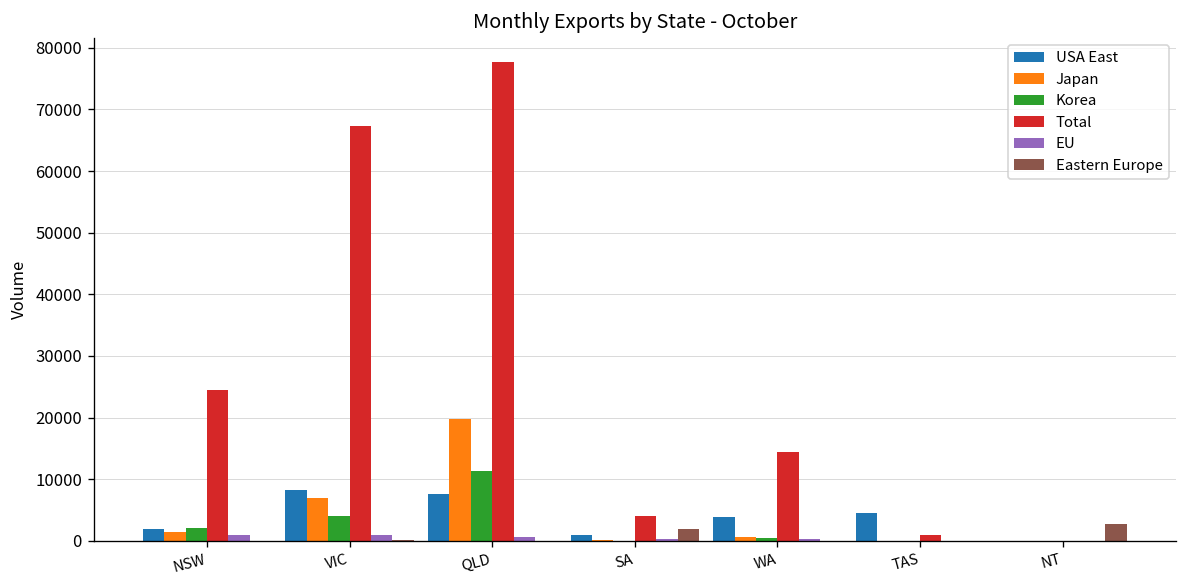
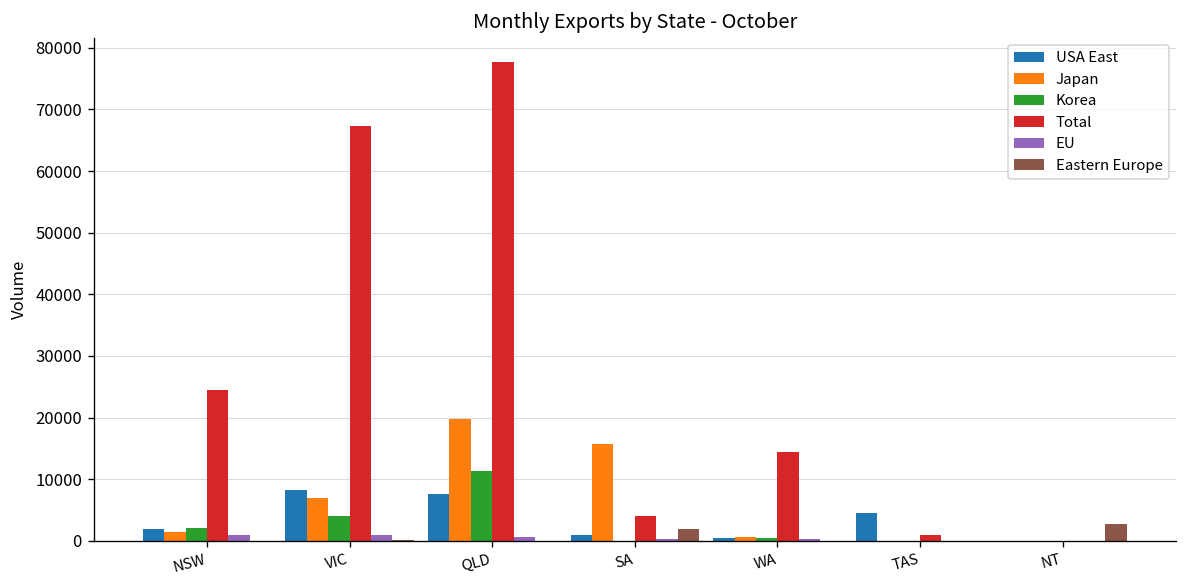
  {
    "USA East": {
      "NSW": 2000,
      "VIC": 8000,
      "QLD": 8000,
      "SA": 1000,
-     "WA": 4000,
+     "WA": 0,
      "TAS": 4000,
      "NT": 0
    },
    "Japan": {
      "NSW": 1000,
      "VIC": 7000,
      "QLD": 20000,
-     "SA": 0,
+     "SA": 16000,
      "WA": 1000,
      "TAS": 0,
      "NT": 0
    },
    "Korea": {
      "NSW": 2000,
      "VIC": 4000,
      "QLD": 11000,
      "NT": 0
    },
    "Total": {
      "NSW": 24000,
      "VIC": 67000,
      "QLD": 78000,
      "SA": 4000,
      "WA": 14000,
      "TAS": 1000,
      "NT": 0
    },
    "EU": {
      "NSW": 1000,
      "VIC": 1000,
      "QLD": 1000,
      "TAS": 0,
      "NT": 0
    },
    "Eastern Europe": {
      "NSW": 0,
      "SA": 2000,
      "WA": 0,
      "TAS": 0,
      "NT": 3000
    }
  }
